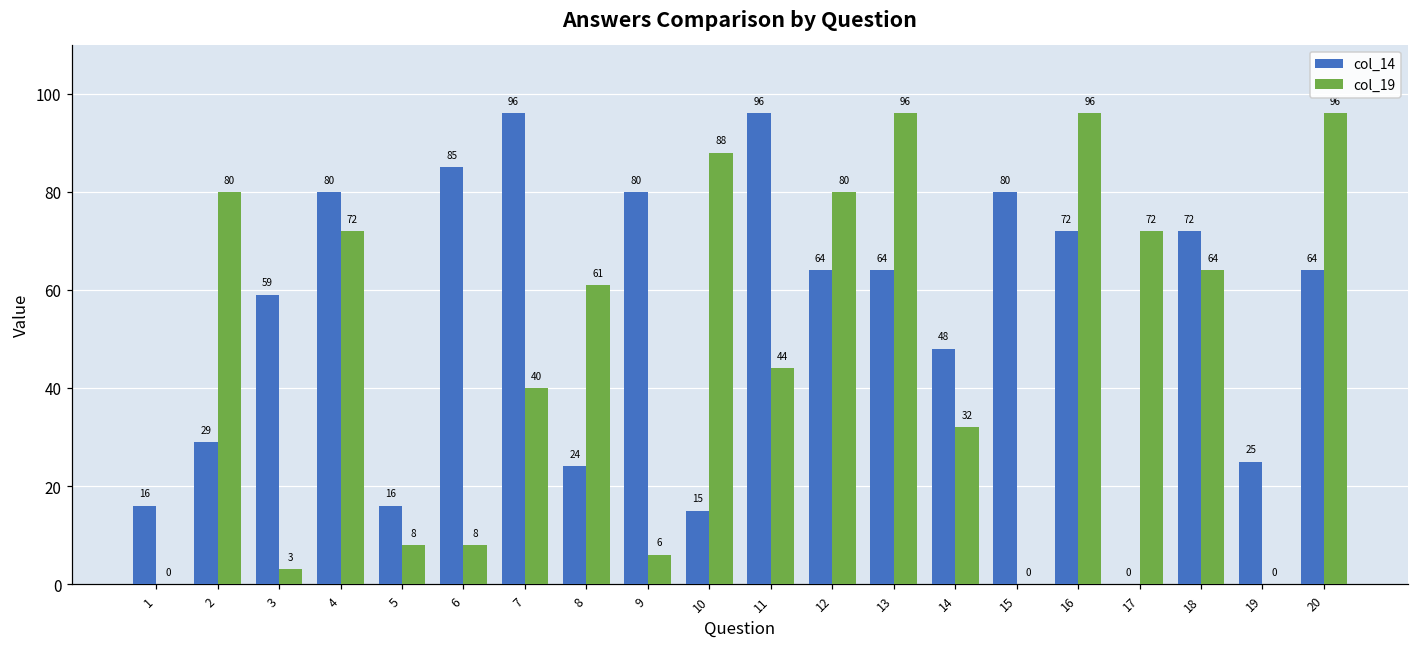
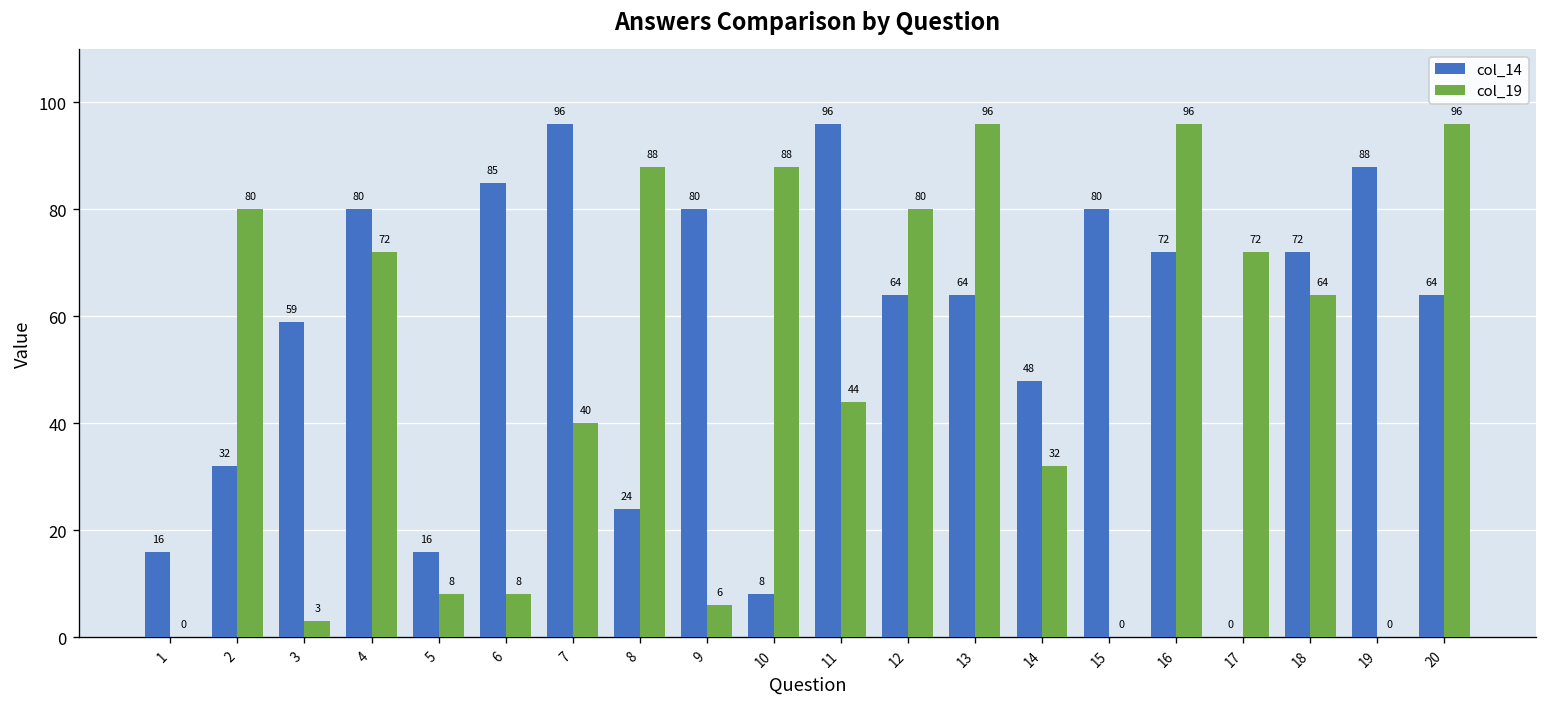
  {
    "col_14": {
      "1": 16,
-     "2": 29,
+     "2": 32,
      "3": 59,
      "4": 80,
      "5": 16,
      "6": 85,
      "7": 96,
      "8": 24,
      "9": 80,
-     "10": 15,
+     "10": 8,
      "11": 96,
      "12": 64,
      "13": 64,
      "14": 48,
      "15": 80,
      "16": 72,
      "17": 0,
      "18": 72,
-     "19": 25,
+     "19": 88,
      "20": 64
    },
    "col_19": {
      "1": 0,
      "2": 80,
      "3": 3,
      "4": 72,
      "5": 8,
      "6": 8,
      "7": 40,
-     "8": 61,
+     "8": 88,
      "9": 6,
      "10": 88,
      "11": 44,
      "12": 80,
      "13": 96,
      "14": 32,
      "15": 0,
      "16": 96,
      "17": 72,
      "18": 64,
      "19": 0
    }
  }
